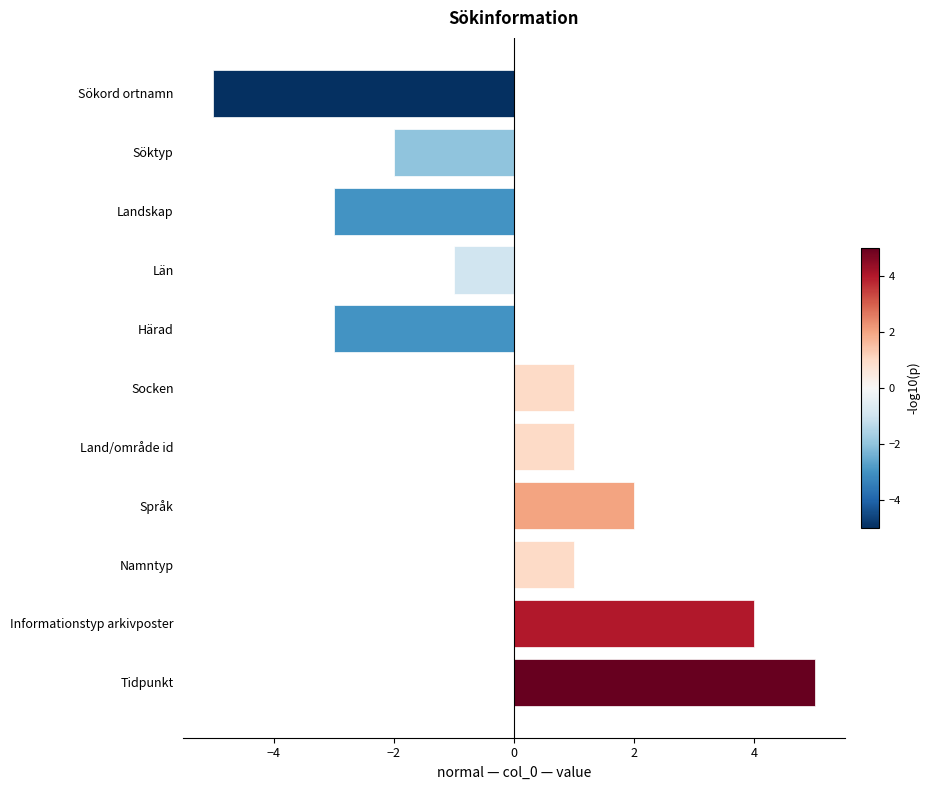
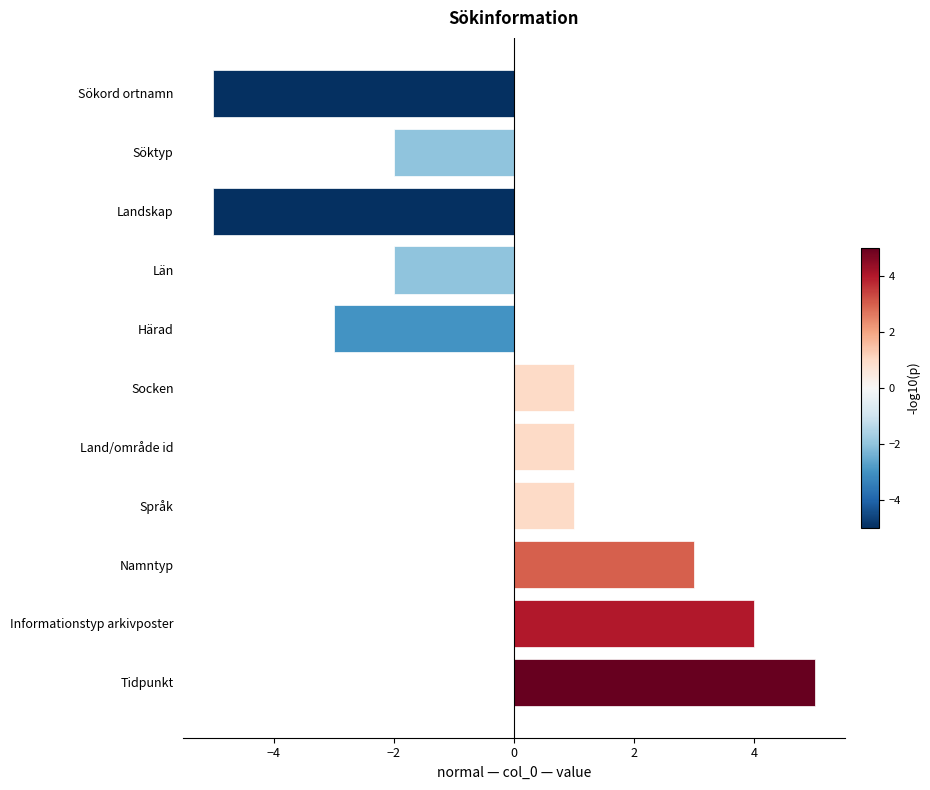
  {
    "Sökord ortnamn": -5.0,
    "Söktyp": -2.0,
-   "Landskap": -3.0,
-   "Län": -1.0,
+   "Landskap": -5.0,
+   "Län": -2.0,
    "Härad": -3.0,
    "Socken": 1.0,
    "Land/område id": 1.0,
-   "Språk": 2.0,
-   "Namntyp": 1.0,
+   "Språk": 1.0,
+   "Namntyp": 3.0,
    "Informationstyp arkivposter": 4.0,
    "Tidpunkt": 5.0
  }
